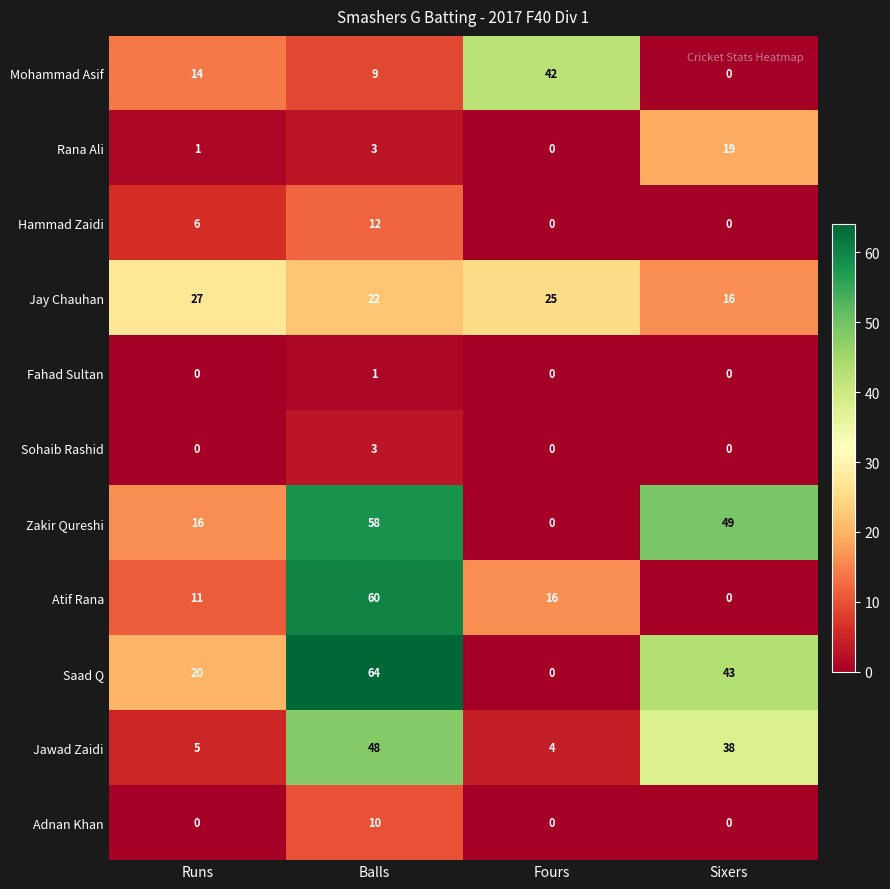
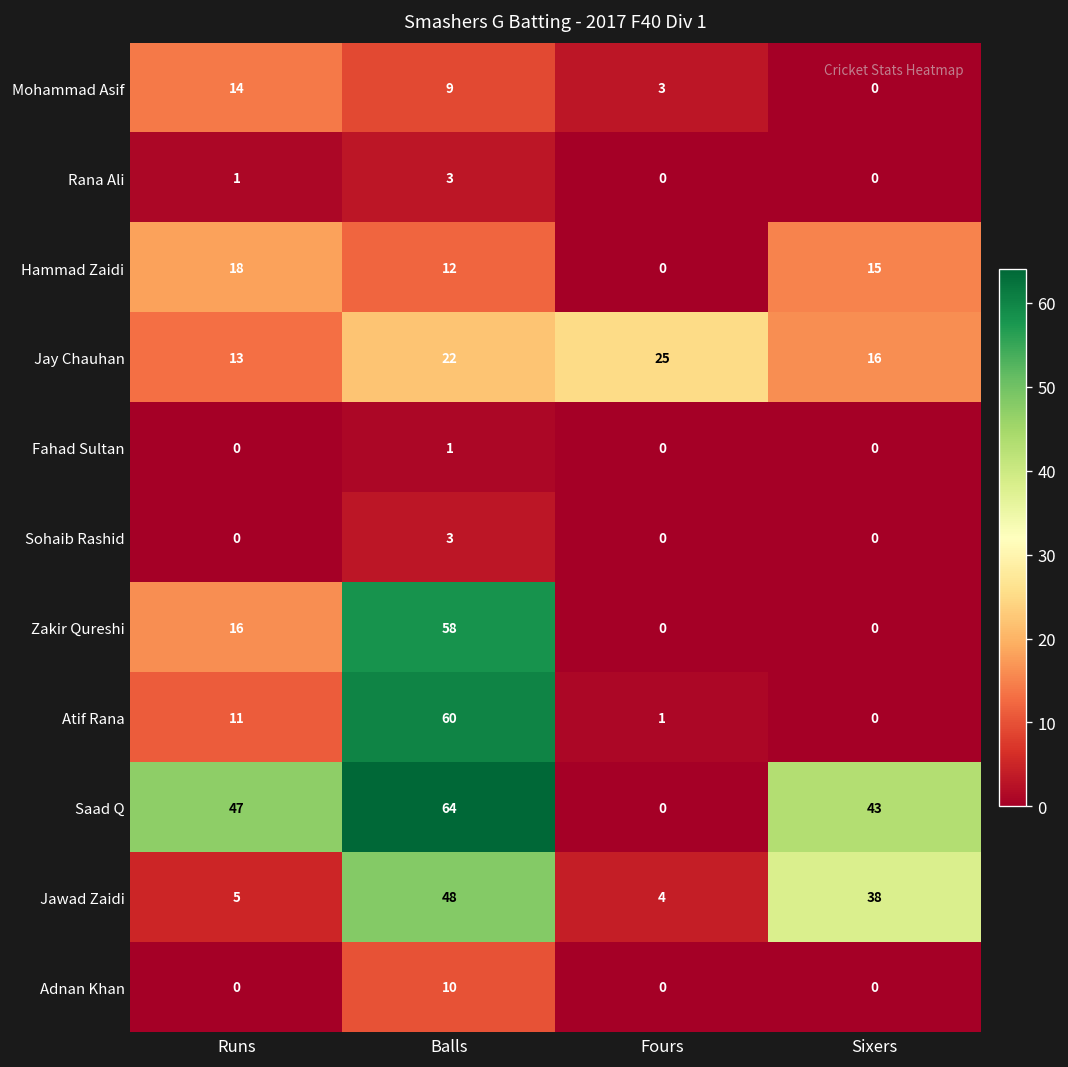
  {
    "Mohammad Asif": {
      "Runs": 14,
      "Balls": 9,
-     "Fours": 42
+     "Fours": 3
    },
    "Rana Ali": {
      "Runs": 1,
      "Balls": 3,
      "Fours": 0,
-     "Sixers": 19
+     "Sixers": 0
    },
    "Hammad Zaidi": {
-     "Runs": 6,
+     "Runs": 18,
      "Balls": 12,
      "Fours": 0,
-     "Sixers": 0
+     "Sixers": 15
    },
    "Jay Chauhan": {
-     "Runs": 27,
+     "Runs": 13,
      "Balls": 22,
      "Fours": 25,
      "Sixers": 16
    },
    "Fahad Sultan": {
      "Runs": 0,
      "Balls": 1,
      "Fours": 0,
      "Sixers": 0
    },
    "Sohaib Rashid": {
      "Runs": 0,
      "Balls": 3,
      "Fours": 0,
      "Sixers": 0
    },
    "Zakir Qureshi": {
      "Runs": 16,
      "Balls": 58,
      "Fours": 0,
-     "Sixers": 49
+     "Sixers": 0
    },
    "Atif Rana": {
      "Runs": 11,
      "Balls": 60,
-     "Fours": 16,
+     "Fours": 1,
      "Sixers": 0
    },
    "Saad Q": {
-     "Runs": 20,
+     "Runs": 47,
      "Balls": 64,
      "Fours": 0,
      "Sixers": 43
    },
    "Jawad Zaidi": {
      "Runs": 5,
      "Balls": 48,
      "Fours": 4,
      "Sixers": 38
    },
    "Adnan Khan": {
      "Runs": 0,
      "Balls": 10,
      "Fours": 0,
      "Sixers": 0
    }
  }
